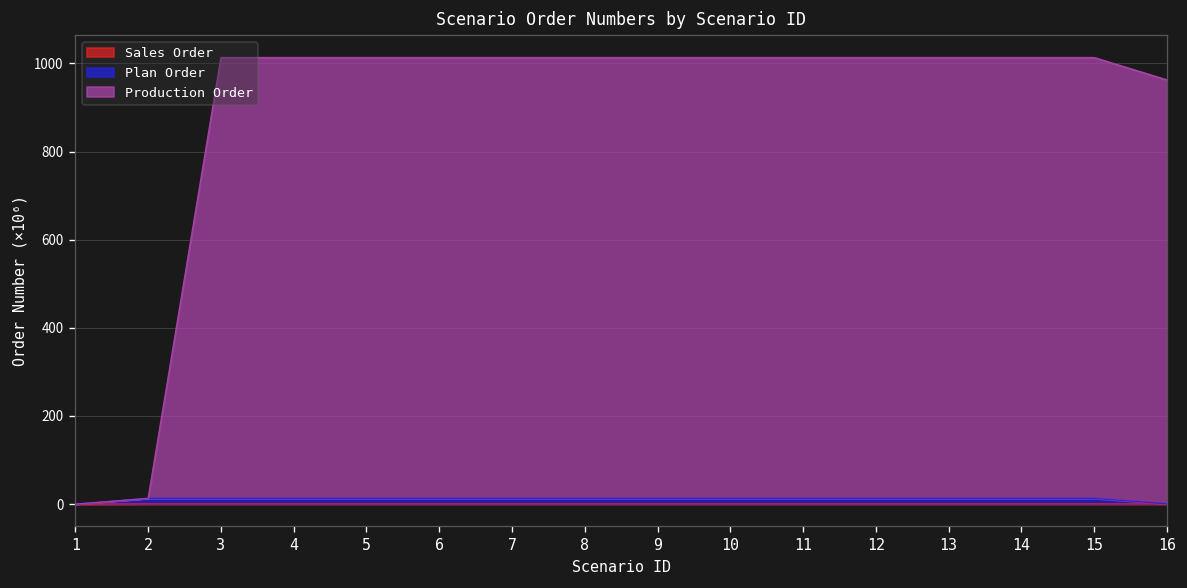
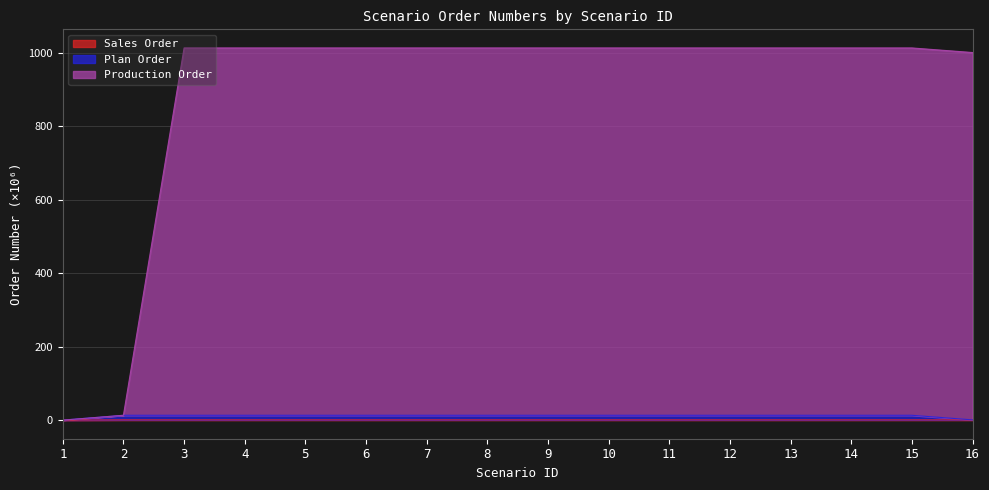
  {
    "Sales Order": {
      "2": 0,
      "3": 0,
      "4": 0,
      "5": 0,
      "6": 0,
      "7": 0,
      "8": 0,
      "9": 0,
      "10": 0,
      "11": 0,
      "12": 0,
      "13": 0,
      "14": 0,
      "15": 0
    },
    "Plan Order": {
      "3": 10,
      "4": 10,
      "5": 10,
      "6": 10,
      "7": 10,
      "8": 10,
      "9": 10,
      "10": 10,
      "11": 10,
      "12": 10,
      "13": 10,
      "14": 10,
      "15": 10
    },
    "Production Order": {
      "4": 1000,
      "5": 1000,
      "6": 1000,
      "7": 1000,
      "8": 1000,
      "9": 1000,
      "10": 1000,
      "11": 1000,
      "12": 1000,
      "13": 1000,
      "14": 1000,
      "15": 1000,
-     "16": 960
+     "16": 1000
    }
  }
